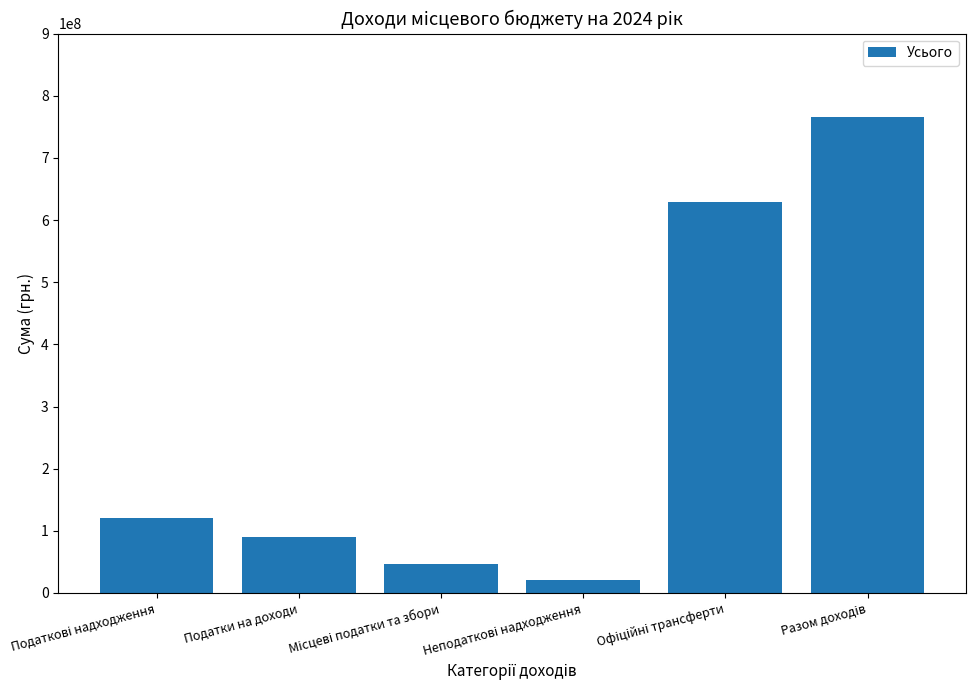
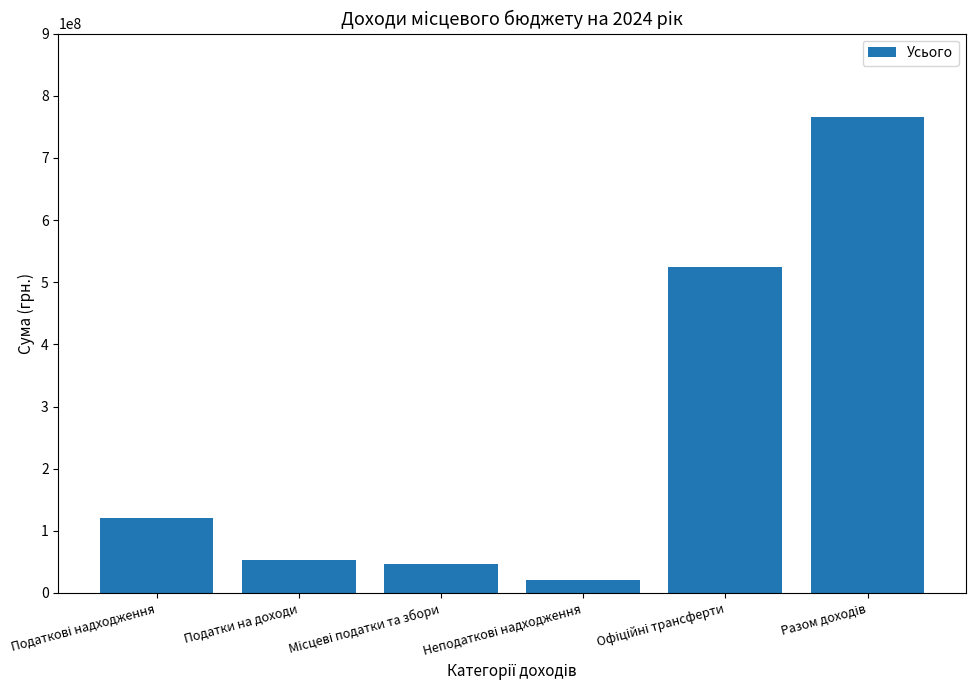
  {
    "Податкові надходження": 120000000,
-   "Податки на доходи": 90000000,
+   "Податки на доходи": 50000000,
    "Місцеві податки та збори": 50000000,
    "Неподаткові надходження": 20000000,
-   "Офіційні трансферти": 630000000,
+   "Офіційні трансферти": 520000000,
    "Разом доходів": 770000000
  }
